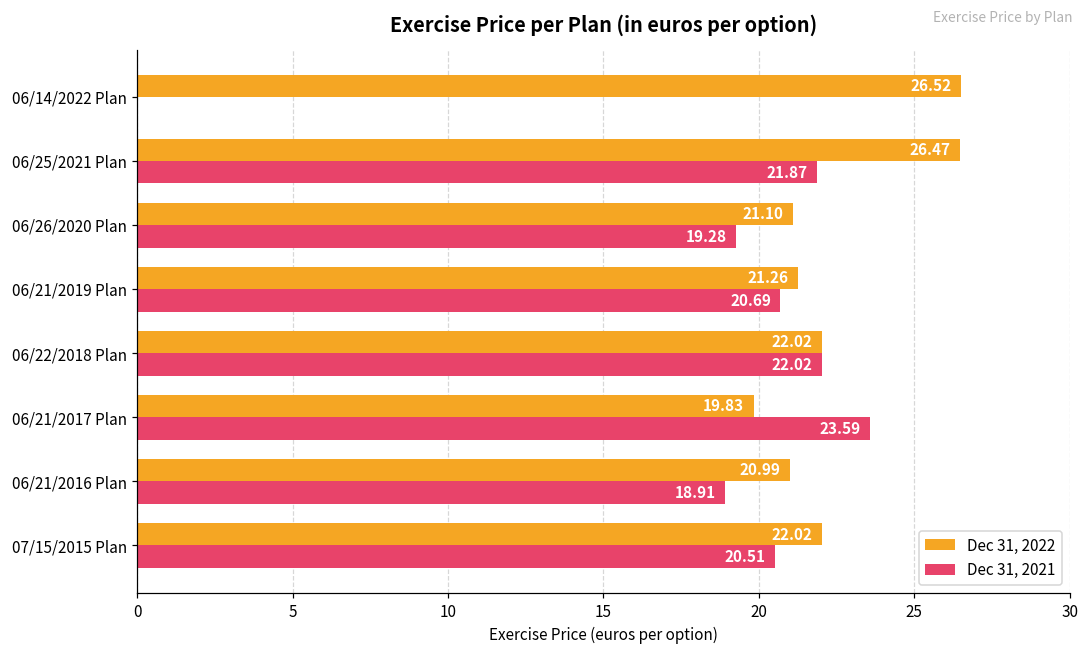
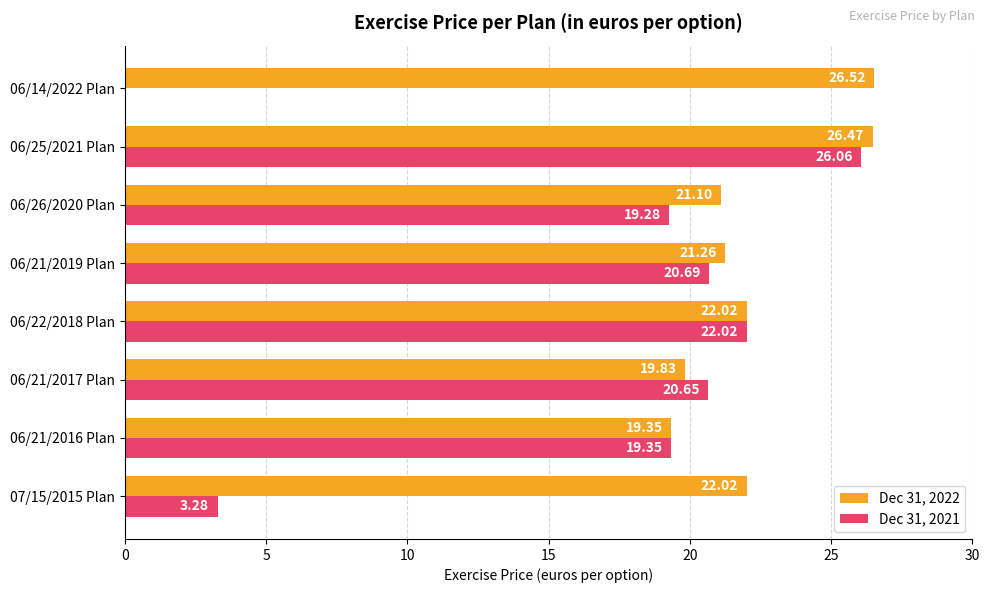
  {
    "Dec 31, 2022": {
      "06/14/2022 Plan": 26.52,
      "06/25/2021 Plan": 26.47,
      "06/26/2020 Plan": 21.10,
      "06/21/2019 Plan": 21.26,
      "06/22/2018 Plan": 22.02,
      "06/21/2017 Plan": 19.83,
-     "06/21/2016 Plan": 20.99,
+     "06/21/2016 Plan": 19.35,
      "07/15/2015 Plan": 22.02
    },
    "Dec 31, 2021": {
-     "06/25/2021 Plan": 21.87,
+     "06/25/2021 Plan": 26.06,
      "06/26/2020 Plan": 19.28,
      "06/21/2019 Plan": 20.69,
      "06/22/2018 Plan": 22.02,
-     "06/21/2017 Plan": 23.59,
-     "06/21/2016 Plan": 18.91,
-     "07/15/2015 Plan": 20.51
+     "06/21/2017 Plan": 20.65,
+     "06/21/2016 Plan": 19.35,
+     "07/15/2015 Plan": 3.28
    }
  }
